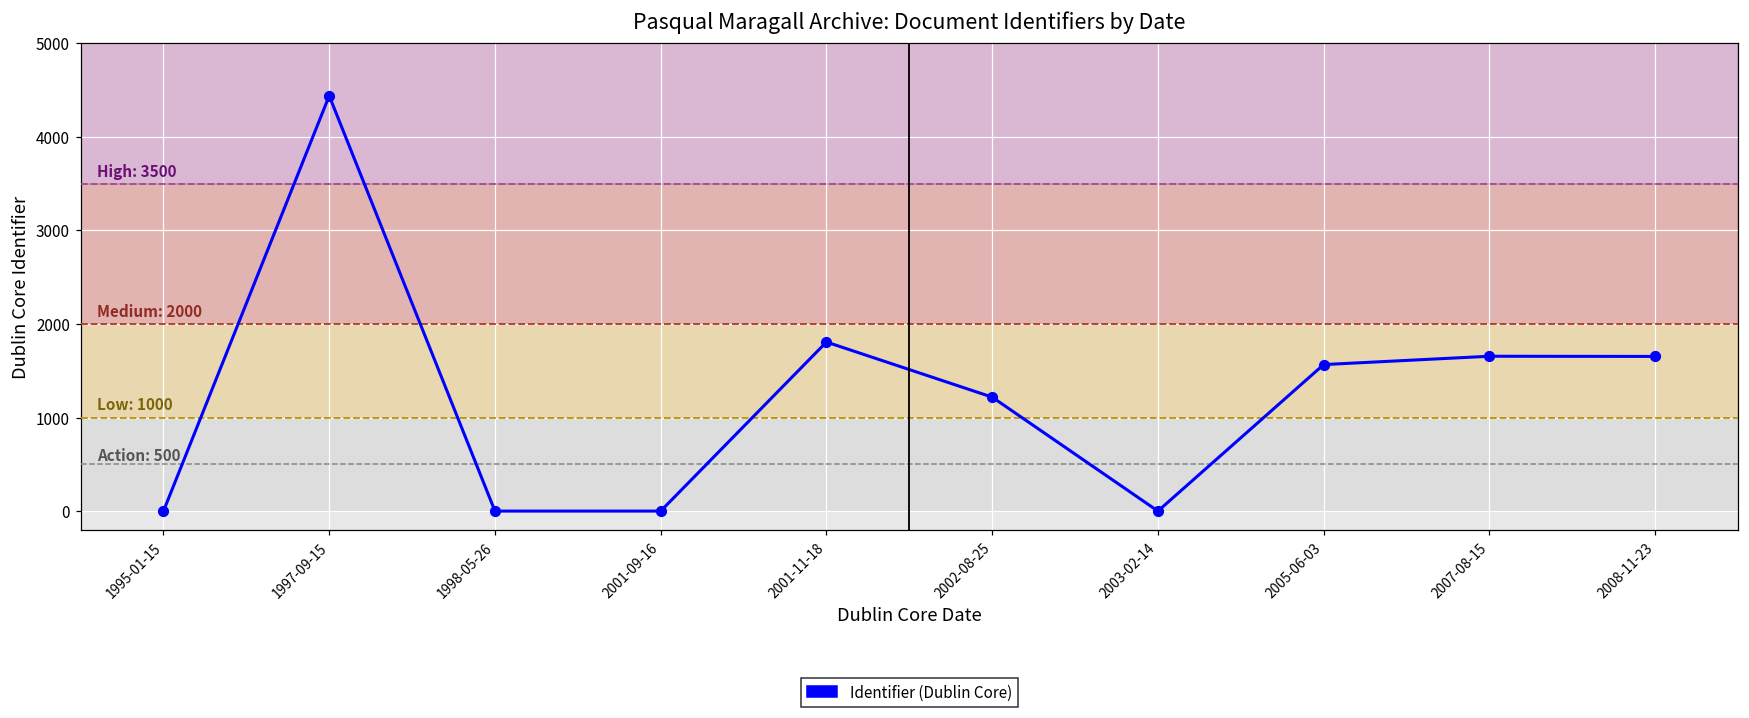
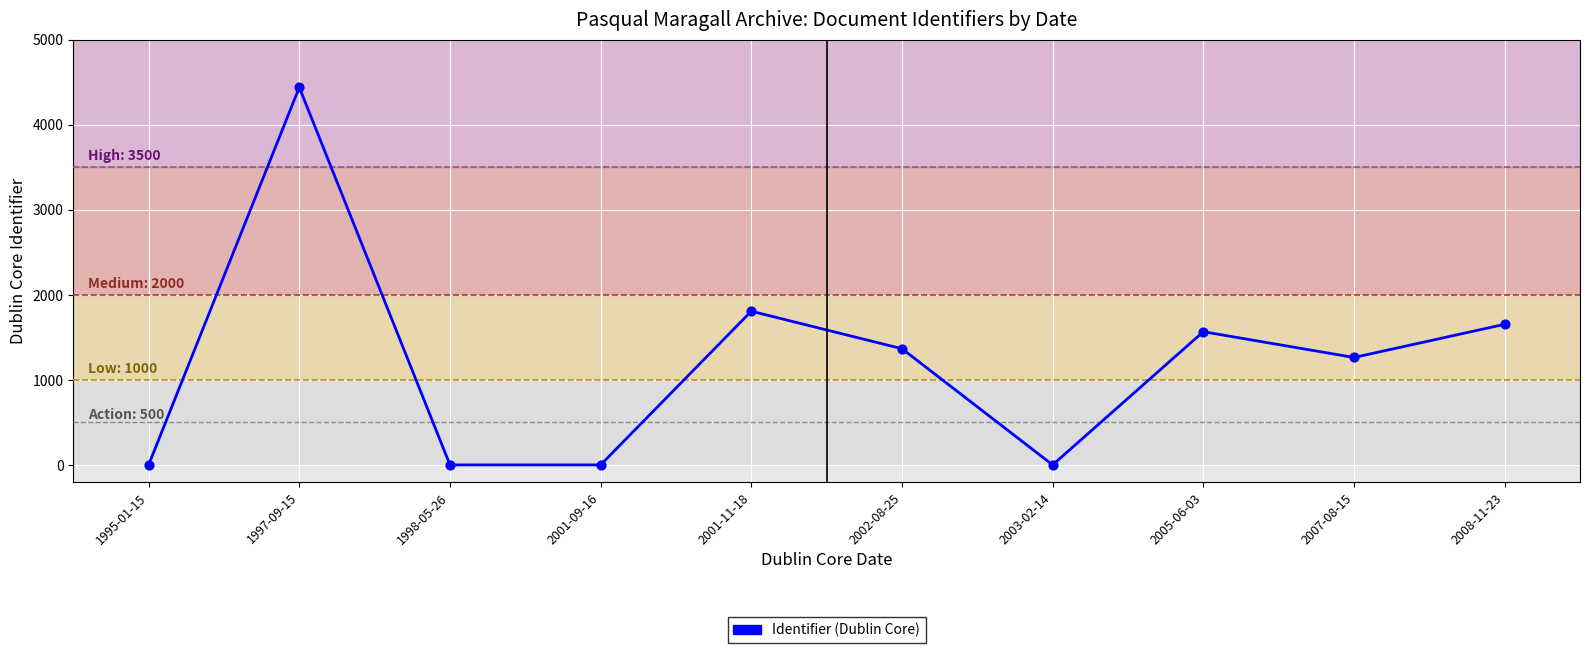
  {
    "1995-01-15": 0,
    "1997-09-15": 4400,
    "1998-05-26": 0,
    "2001-09-16": 0,
    "2001-11-18": 1800,
-   "2002-08-25": 1200,
+   "2002-08-25": 1400,
    "2003-02-14": 0,
    "2005-06-03": 1600,
-   "2007-08-15": 1700,
+   "2007-08-15": 1300,
    "2008-11-23": 1700
  }
